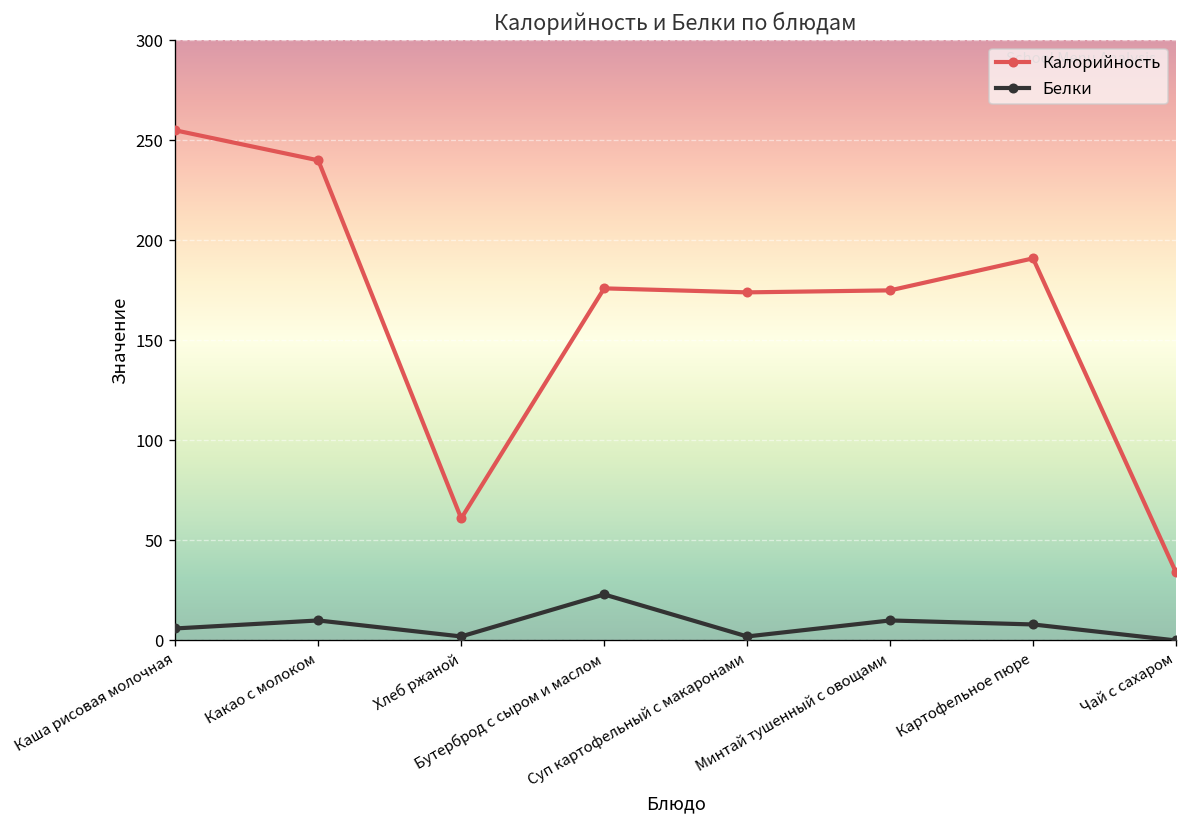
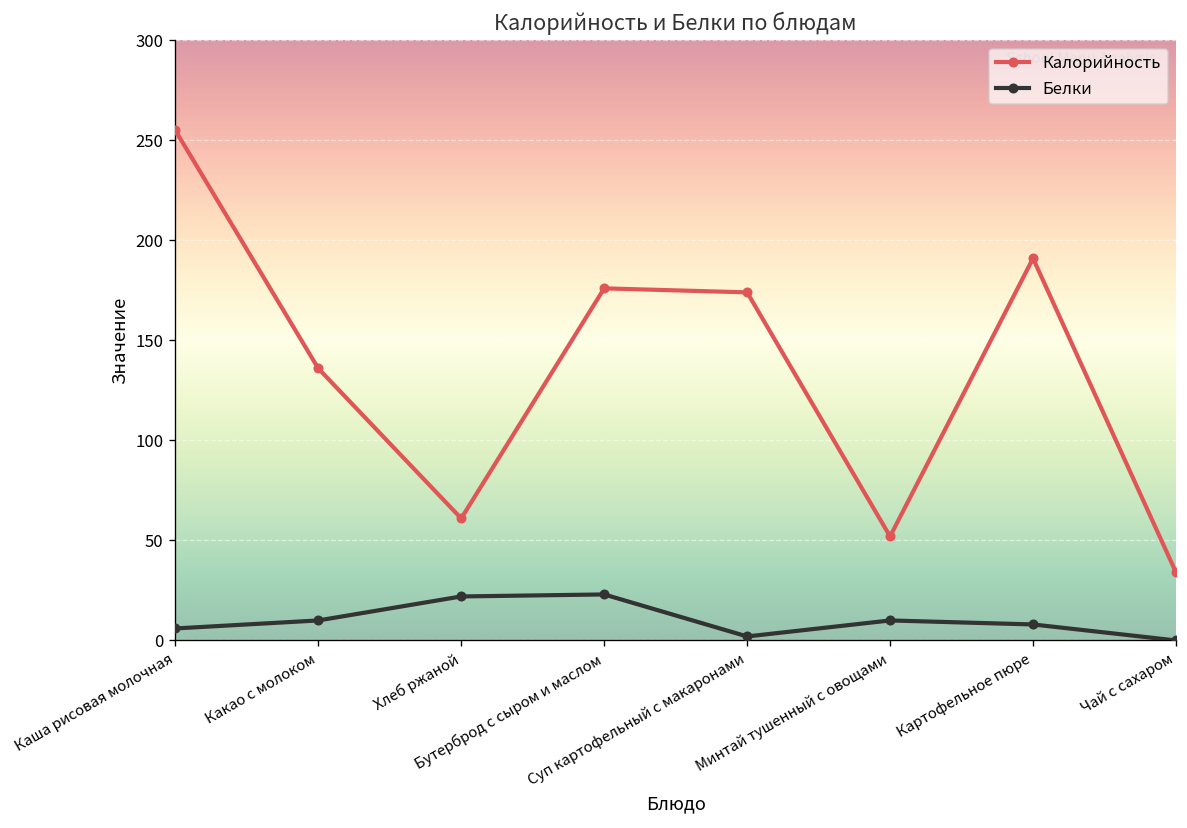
  {
    "Калорийность": {
      "Каша рисовая молочная": 255,
-     "Какао с молоком": 240,
+     "Какао с молоком": 136,
      "Хлеб ржаной": 61,
      "Бутерброд с сыром и маслом": 176,
      "Суп картофельный с макаронами": 174,
-     "Минтай тушенный с овощами": 175,
+     "Минтай тушенный с овощами": 52,
      "Картофельное пюре": 191,
      "Чай с сахаром": 34
    },
    "Белки": {
      "Каша рисовая молочная": 6,
      "Какао с молоком": 10,
-     "Хлеб ржаной": 2,
+     "Хлеб ржаной": 22,
      "Бутерброд с сыром и маслом": 23,
      "Суп картофельный с макаронами": 2,
      "Минтай тушенный с овощами": 10,
      "Картофельное пюре": 8,
      "Чай с сахаром": 0
    }
  }
